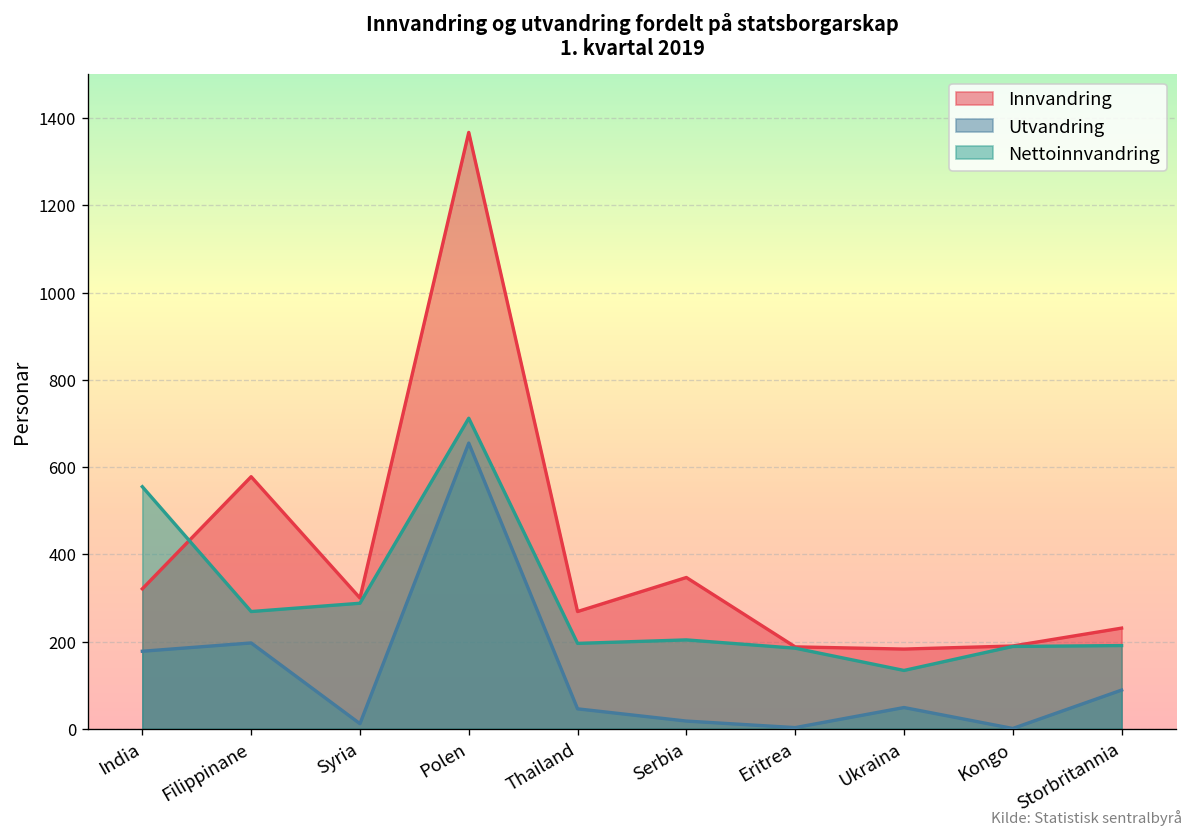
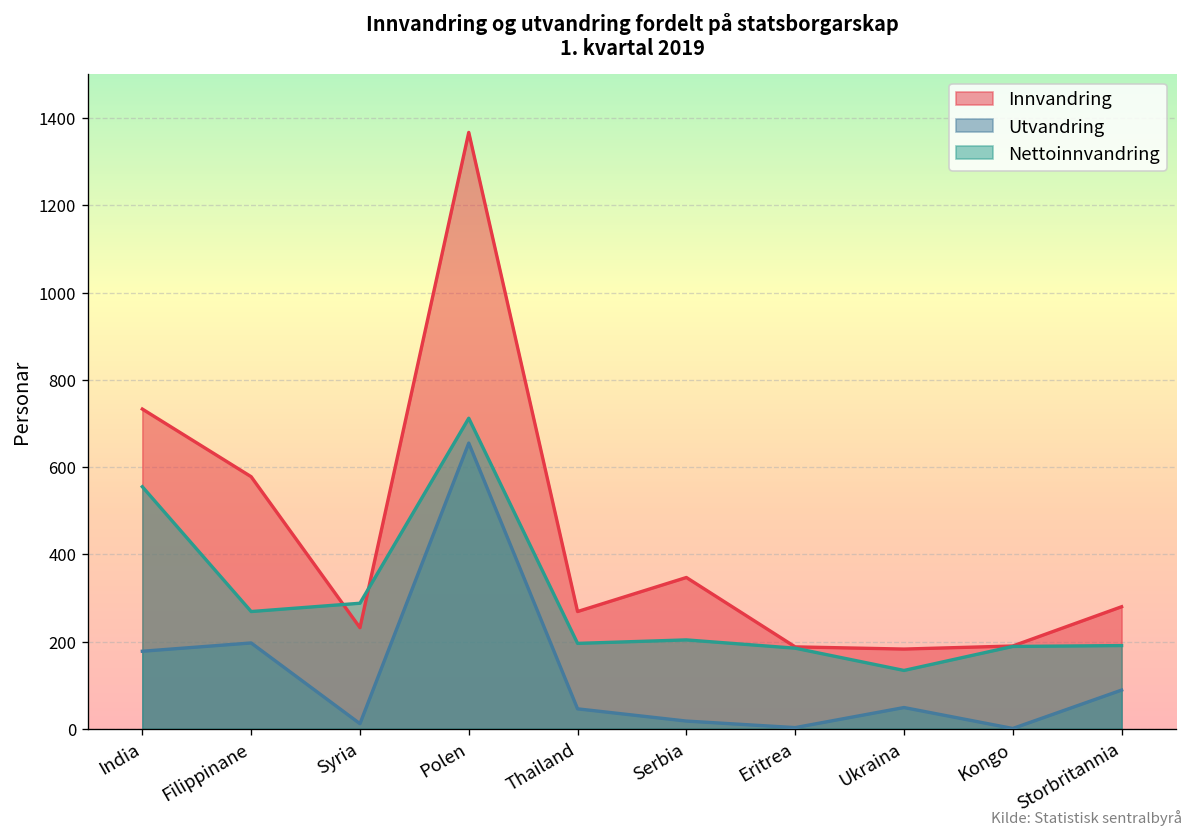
  {
    "Innvandring": {
-     "India": 320,
+     "India": 730,
      "Filippinane": 580,
-     "Syria": 300,
+     "Syria": 230,
      "Polen": 1370,
      "Thailand": 270,
      "Serbia": 350,
      "Ukraina": 180,
-     "Storbritannia": 230
+     "Storbritannia": 280
    }
  }
